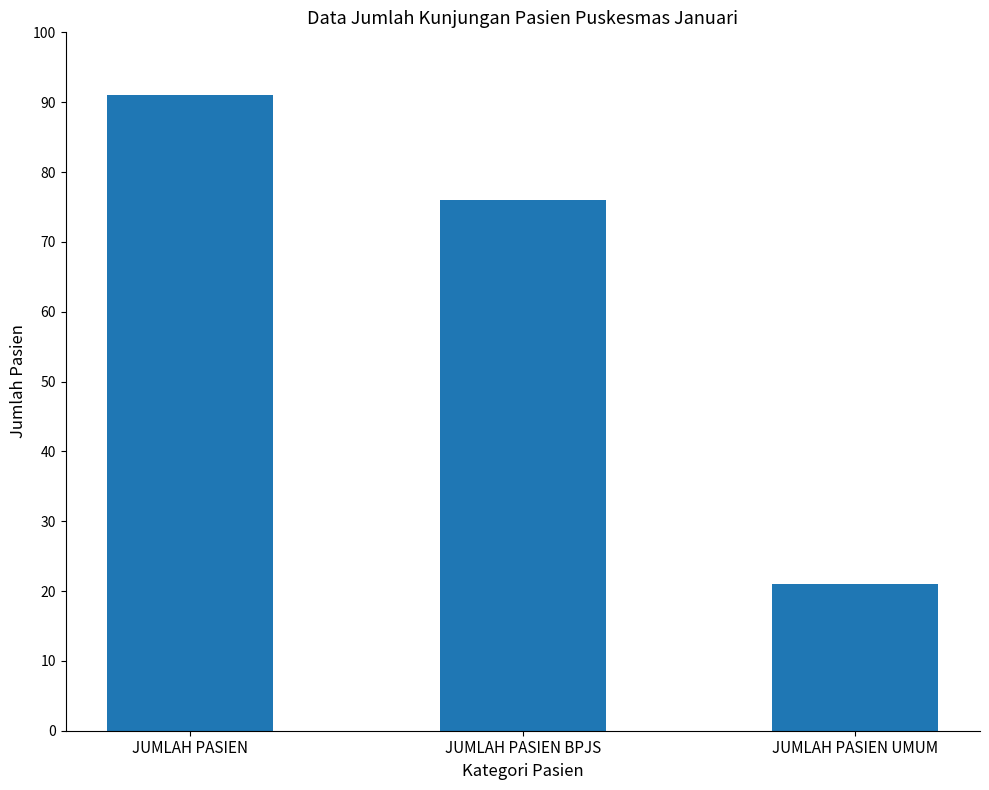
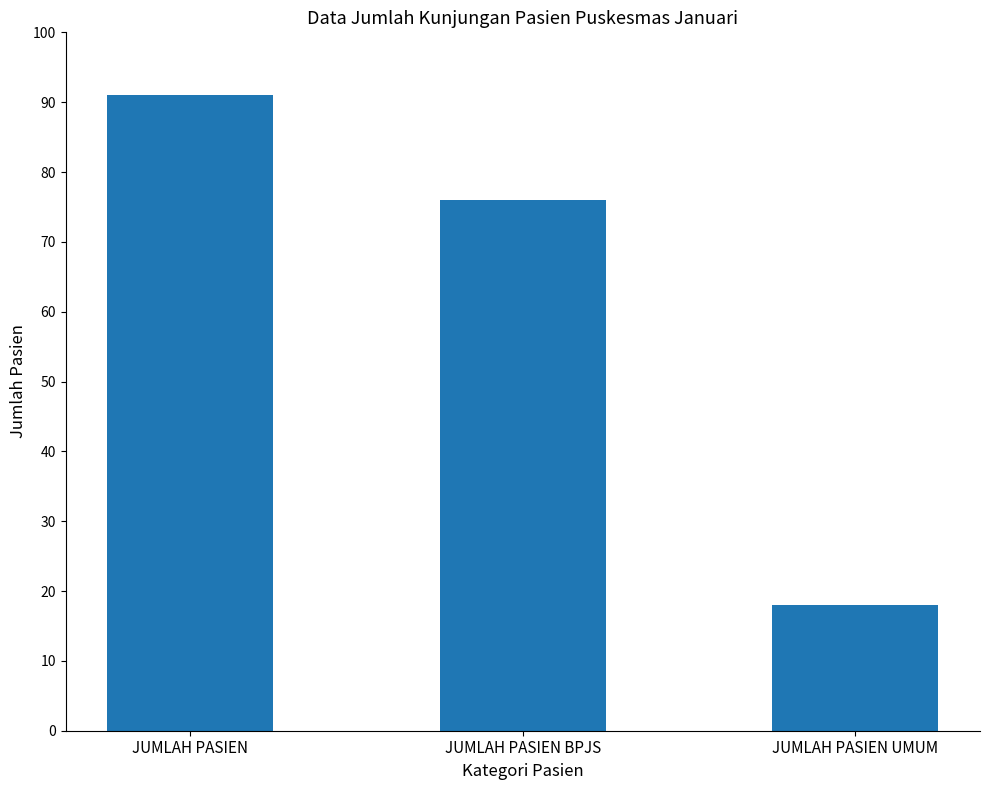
  {
    "JUMLAH PASIEN": 91,
    "JUMLAH PASIEN BPJS": 76,
-   "JUMLAH PASIEN UMUM": 21
+   "JUMLAH PASIEN UMUM": 18
  }
